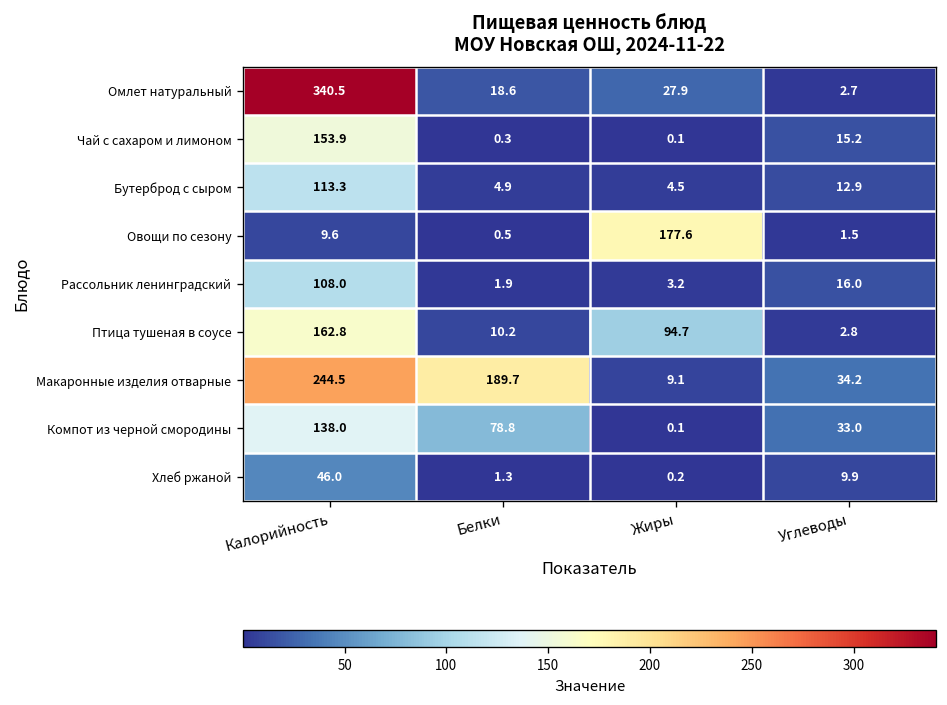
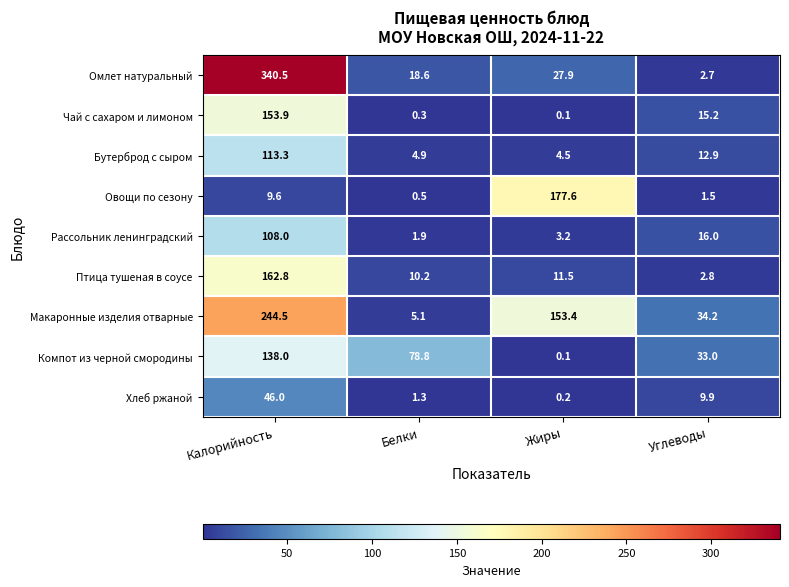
  {
    "Омлет натуральный": {
      "Калорийность": 340.5,
      "Белки": 18.6,
      "Жиры": 27.9,
      "Углеводы": 2.7
    },
    "Чай с сахаром и лимоном": {
      "Калорийность": 153.9,
      "Белки": 0.3,
      "Жиры": 0.1,
      "Углеводы": 15.2
    },
    "Бутерброд с сыром": {
      "Калорийность": 113.3,
      "Белки": 4.9,
      "Жиры": 4.5,
      "Углеводы": 12.9
    },
    "Овощи по сезону": {
      "Калорийность": 9.6,
      "Белки": 0.5,
      "Жиры": 177.6,
      "Углеводы": 1.5
    },
    "Рассольник ленинградский": {
      "Калорийность": 108.0,
      "Белки": 1.9,
      "Жиры": 3.2,
      "Углеводы": 16.0
    },
    "Птица тушеная в соусе": {
      "Калорийность": 162.8,
      "Белки": 10.2,
-     "Жиры": 94.7,
+     "Жиры": 11.5,
      "Углеводы": 2.8
    },
    "Макаронные изделия отварные": {
      "Калорийность": 244.5,
-     "Белки": 189.7,
-     "Жиры": 9.1,
+     "Белки": 5.1,
+     "Жиры": 153.4,
      "Углеводы": 34.2
    },
    "Компот из черной смородины": {
      "Калорийность": 138.0,
      "Белки": 78.8,
      "Жиры": 0.1,
      "Углеводы": 33.0
    },
    "Хлеб ржаной": {
      "Калорийность": 46.0,
      "Белки": 1.3,
      "Жиры": 0.2,
      "Углеводы": 9.9
    }
  }
